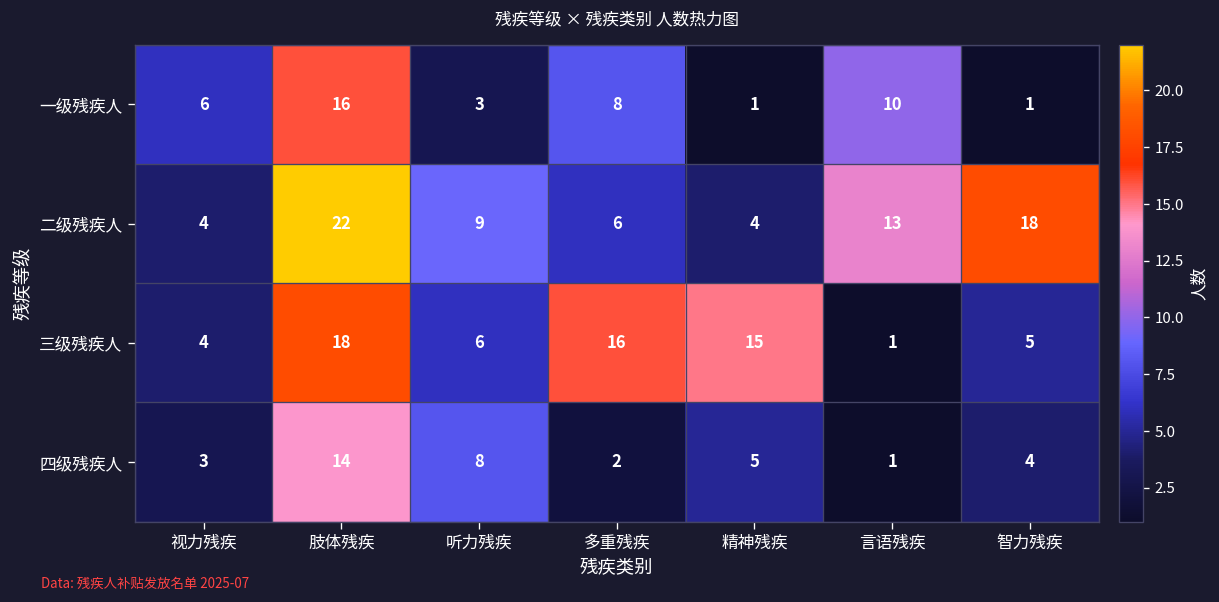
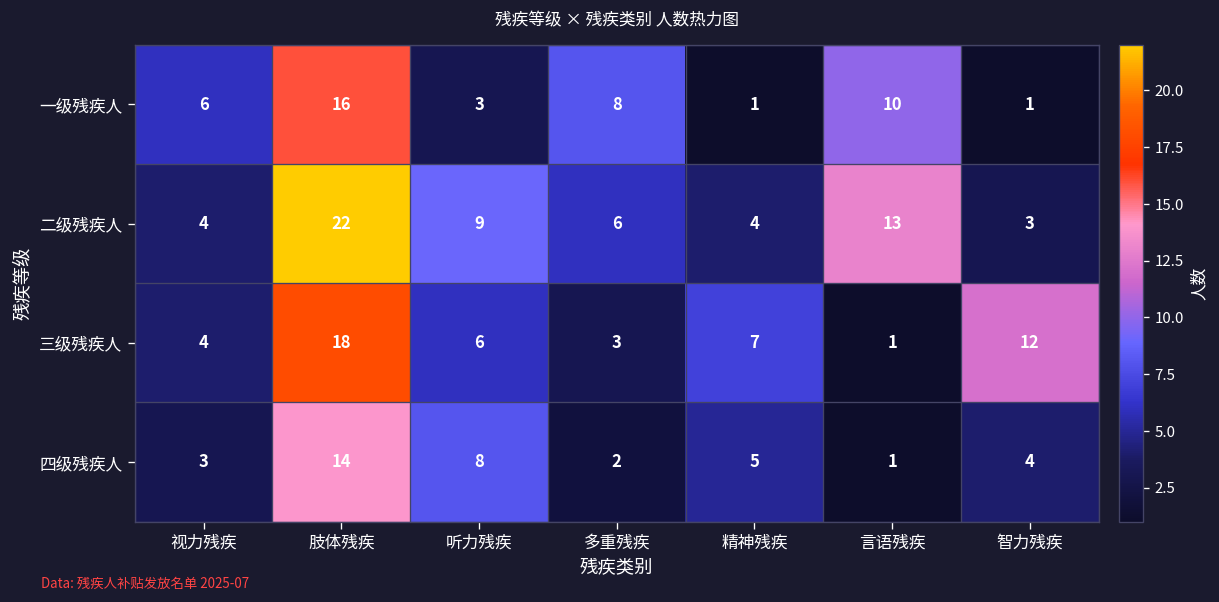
  {
    "一级残疾人": {
      "视力残疾": 6,
      "肢体残疾": 16,
      "听力残疾": 3,
      "多重残疾": 8,
      "精神残疾": 1,
      "言语残疾": 10,
      "智力残疾": 1
    },
    "二级残疾人": {
      "视力残疾": 4,
      "肢体残疾": 22,
      "听力残疾": 9,
      "多重残疾": 6,
      "精神残疾": 4,
      "言语残疾": 13,
-     "智力残疾": 18
+     "智力残疾": 3
    },
    "三级残疾人": {
      "视力残疾": 4,
      "肢体残疾": 18,
      "听力残疾": 6,
-     "多重残疾": 16,
-     "精神残疾": 15,
+     "多重残疾": 3,
+     "精神残疾": 7,
      "言语残疾": 1,
-     "智力残疾": 5
+     "智力残疾": 12
    },
    "四级残疾人": {
      "视力残疾": 3,
      "肢体残疾": 14,
      "听力残疾": 8,
      "多重残疾": 2,
      "精神残疾": 5,
      "言语残疾": 1,
      "智力残疾": 4
    }
  }
